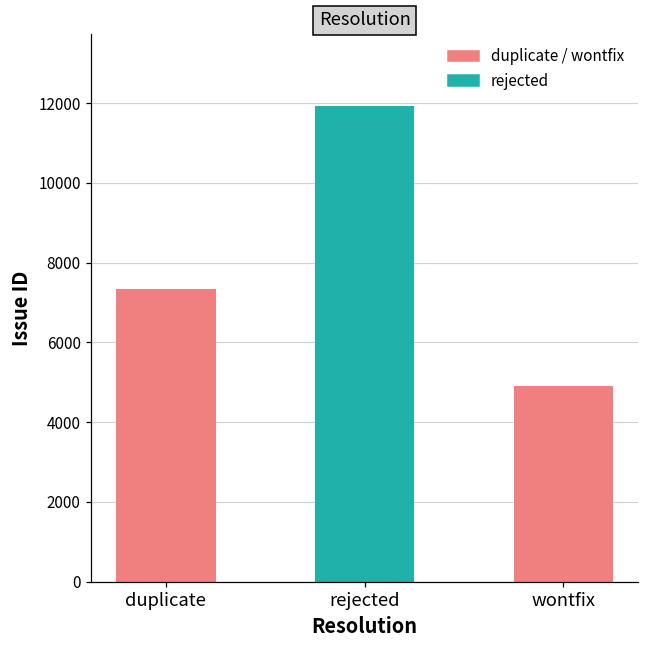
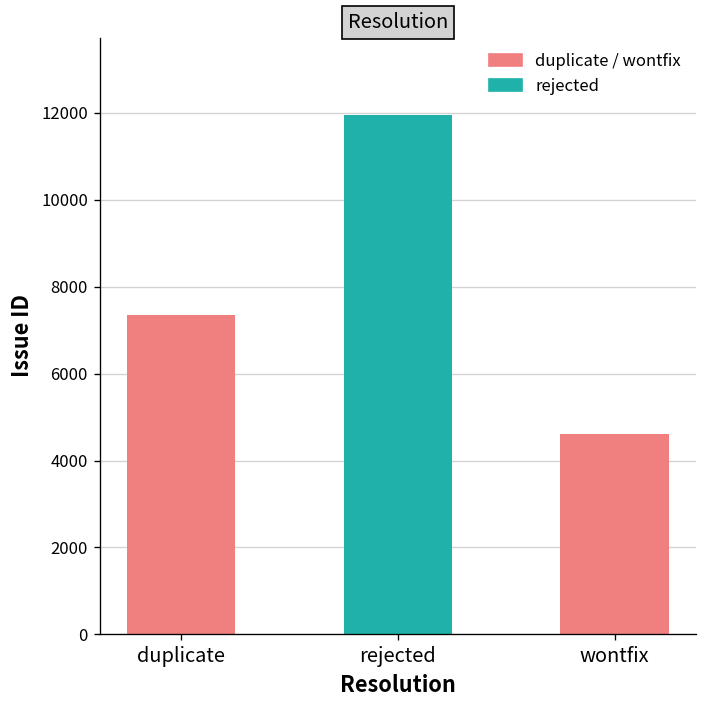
  {
    "duplicate": 7300,
    "rejected": 11900,
-   "wontfix": 4900
+   "wontfix": 4600
  }
